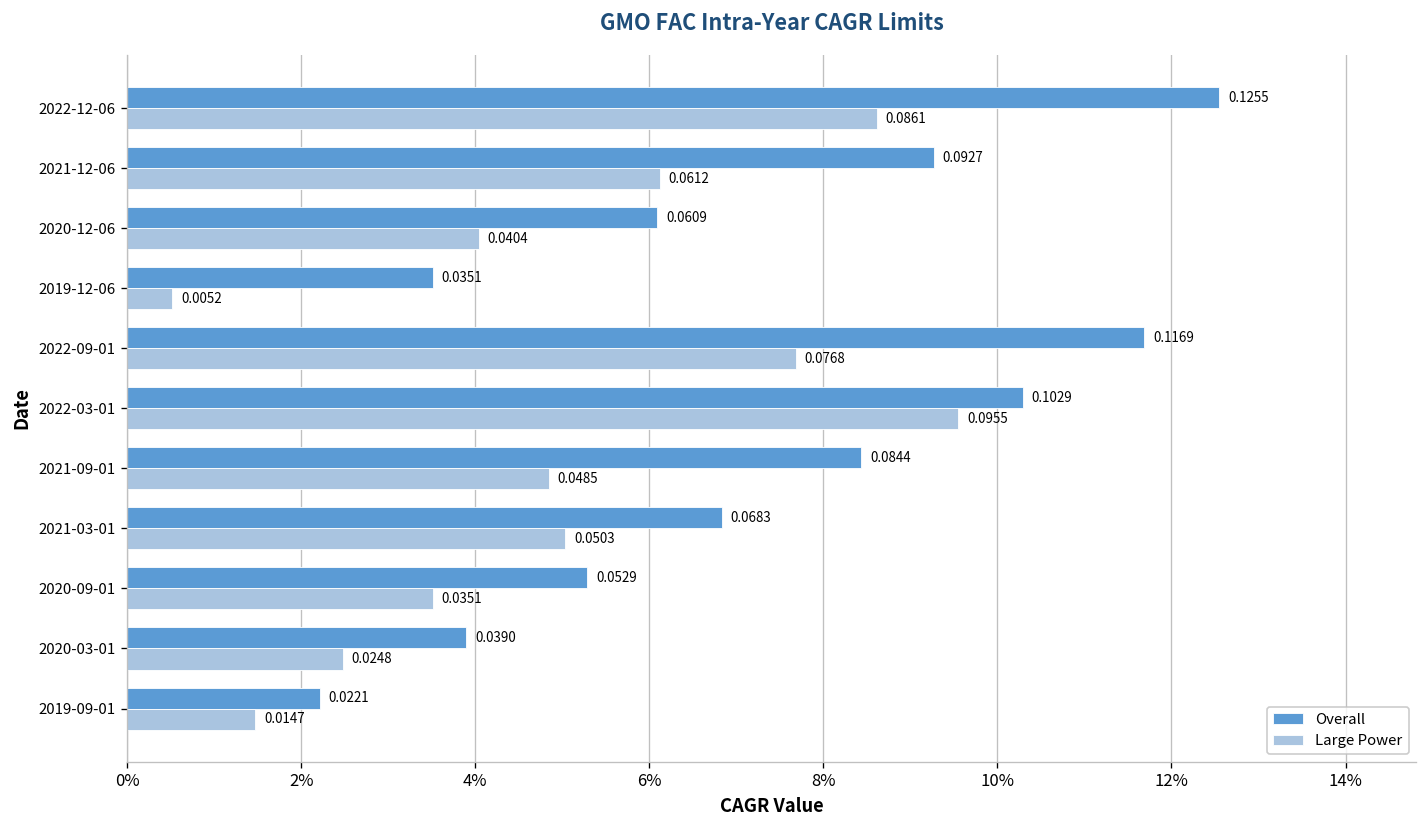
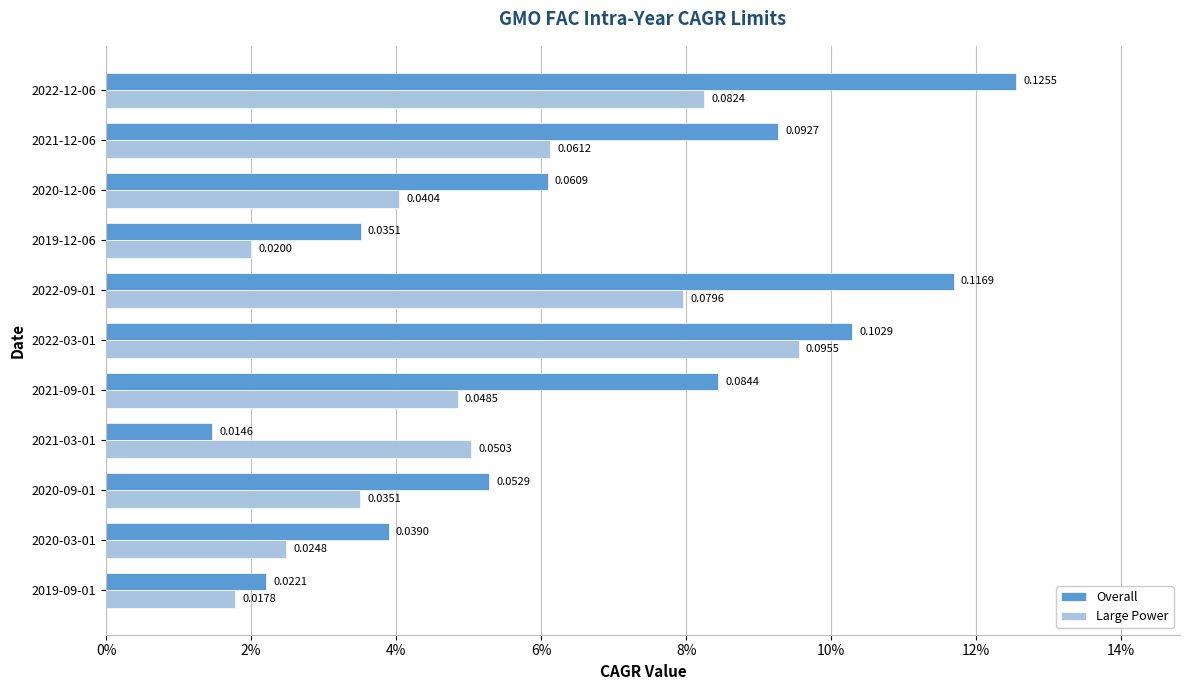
  {
    "Overall": {
      "2022-12-06": 0.1255,
      "2021-12-06": 0.0927,
      "2020-12-06": 0.0609,
      "2019-12-06": 0.0351,
      "2022-09-01": 0.1169,
      "2022-03-01": 0.1029,
      "2021-09-01": 0.0844,
-     "2021-03-01": 0.0683,
+     "2021-03-01": 0.0146,
      "2020-09-01": 0.0529,
      "2020-03-01": 0.0390,
      "2019-09-01": 0.0221
    },
    "Large Power": {
-     "2022-12-06": 0.0861,
+     "2022-12-06": 0.0824,
      "2021-12-06": 0.0612,
      "2020-12-06": 0.0404,
-     "2019-12-06": 0.0052,
-     "2022-09-01": 0.0768,
+     "2019-12-06": 0.0200,
+     "2022-09-01": 0.0796,
      "2022-03-01": 0.0955,
      "2021-09-01": 0.0485,
      "2021-03-01": 0.0503,
      "2020-09-01": 0.0351,
      "2020-03-01": 0.0248,
-     "2019-09-01": 0.0147
+     "2019-09-01": 0.0178
    }
  }
